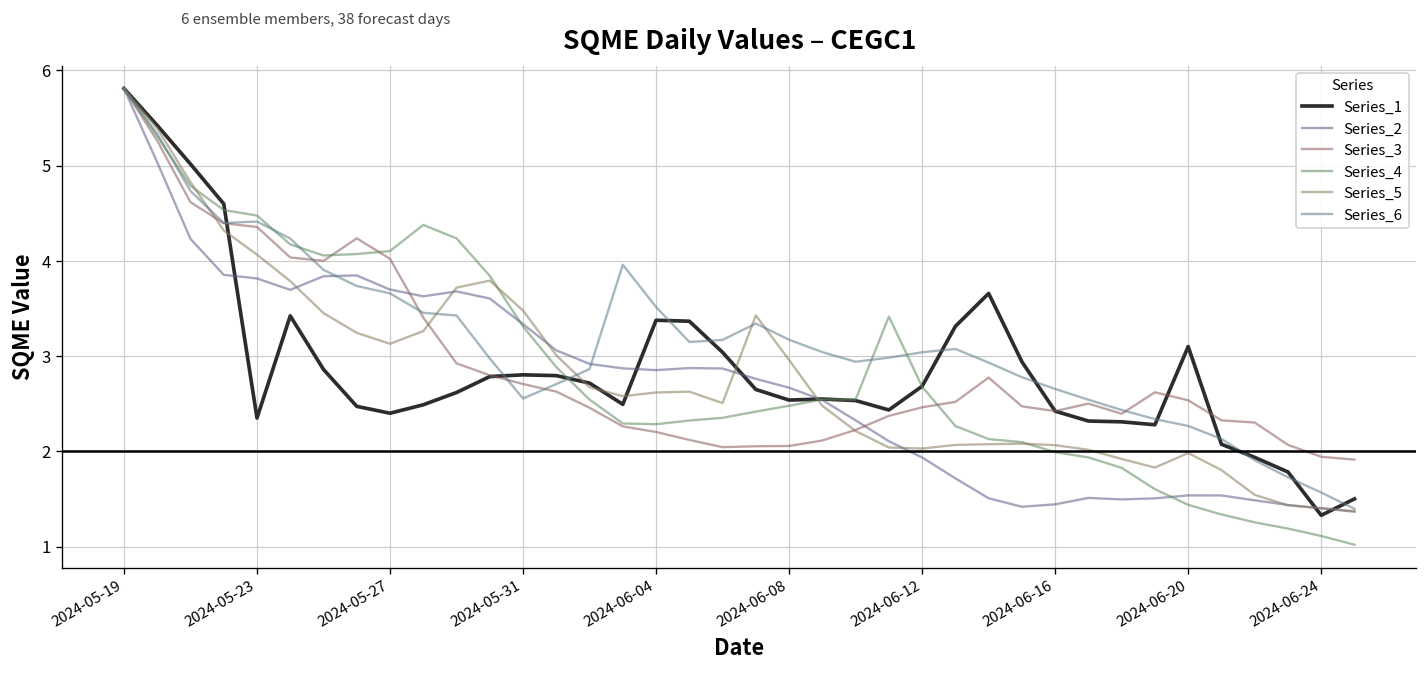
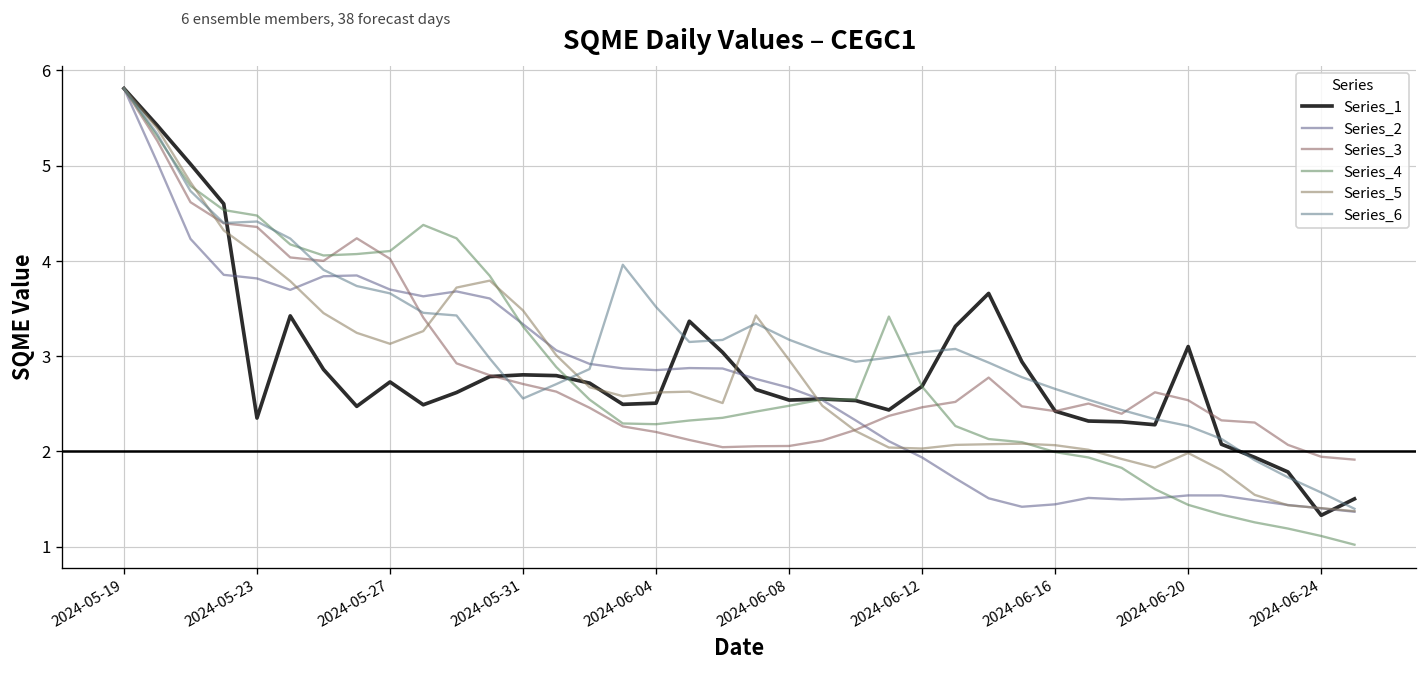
  {
    "Series_1": {
      "2024-05-23": 2.4,
-     "2024-05-27": 2.4,
+     "2024-05-27": 2.7,
      "2024-05-31": 2.8,
-     "2024-06-04": 3.4,
+     "2024-06-04": 2.5,
      "2024-06-08": 2.5,
      "2024-06-20": 3.1,
      "2024-06-24": 1.3
    }
  }
